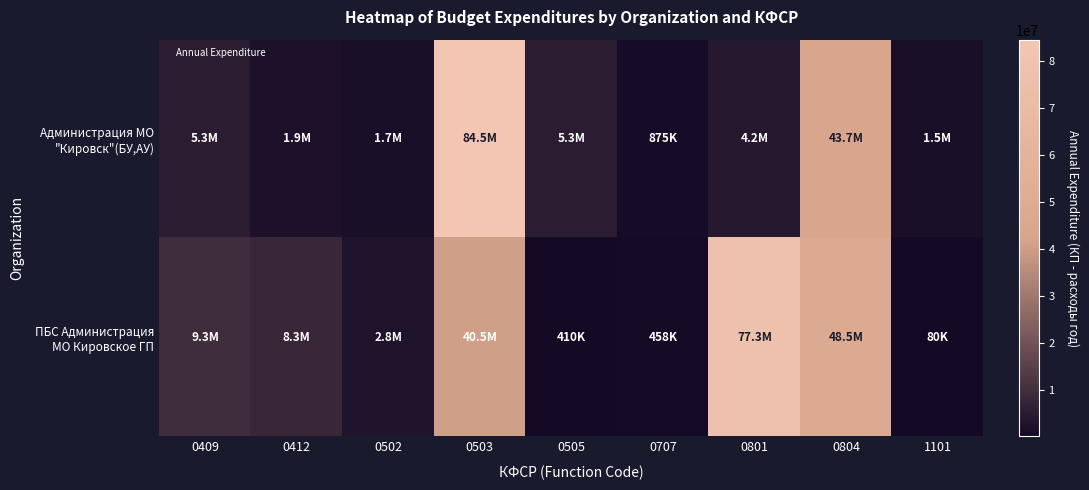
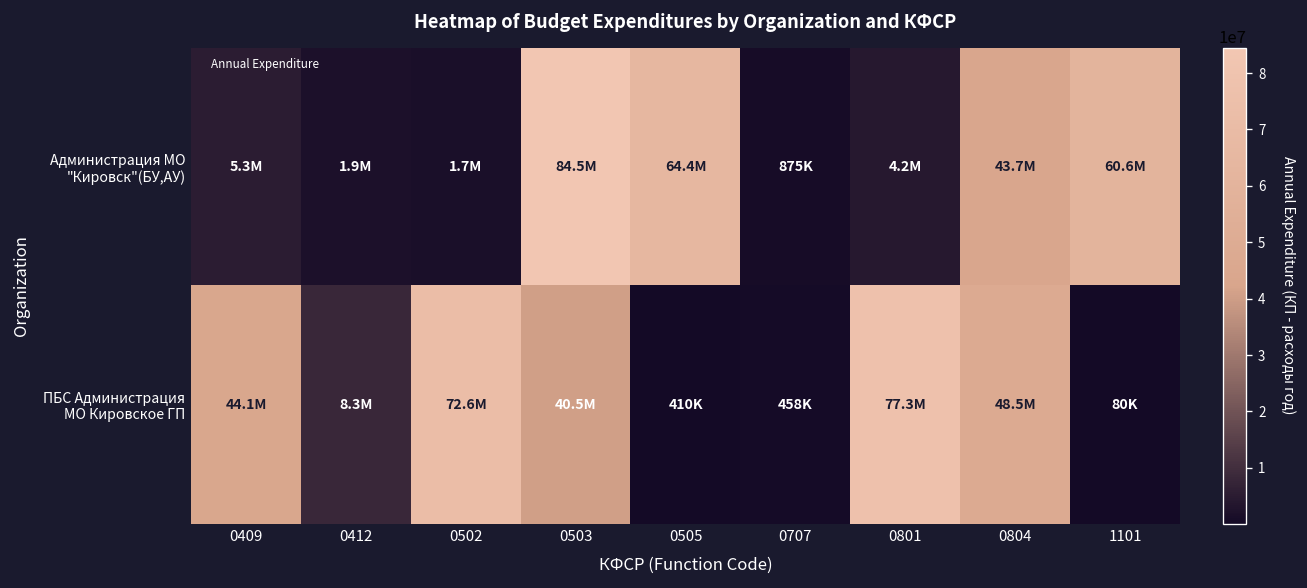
  {
    "Администрация МО \"Кировск\"(БУ,АУ)": {
      "0409": "5.3M",
      "0412": "1.9M",
      "0502": "1.7M",
      "0503": "84.5M",
-     "0505": "5.3M",
+     "0505": "64.4M",
      "0707": "875K",
      "0801": "4.2M",
      "0804": "43.7M",
-     "1101": "1.5M"
+     "1101": "60.6M"
    },
    "ПБС Администрация МО Кировское ГП": {
-     "0409": "9.3M",
+     "0409": "44.1M",
      "0412": "8.3M",
-     "0502": "2.8M",
+     "0502": "72.6M",
      "0503": "40.5M",
      "0505": "410K",
      "0707": "458K",
      "0801": "77.3M",
      "0804": "48.5M",
      "1101": "80K"
    }
  }
